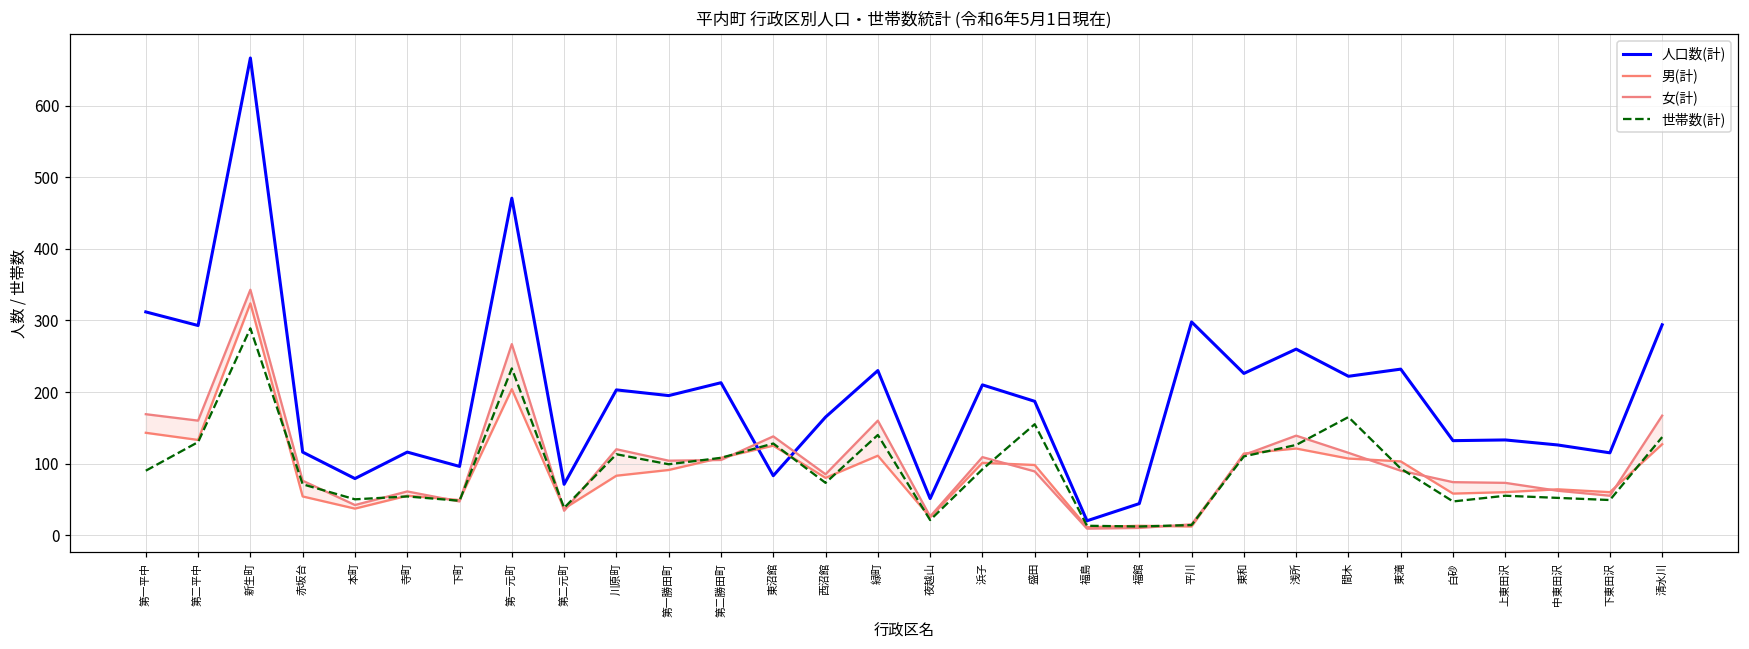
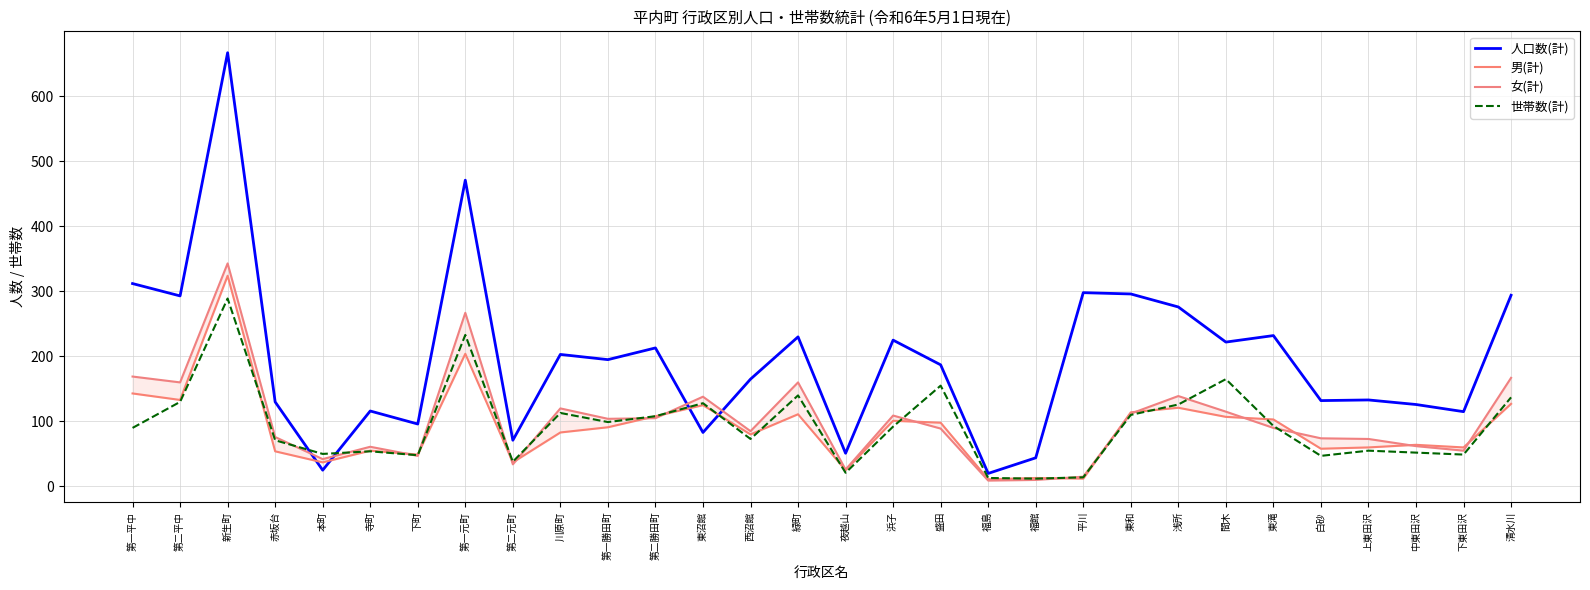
  {
    "人口数(計)": {
      "第一平中": 310,
      "第二平中": 290,
      "新生町": 670,
-     "赤坂台": 120,
-     "本町": 80,
+     "赤坂台": 130,
+     "本町": 30,
      "寺町": 120,
      "下町": 100,
      "第一元町": 470,
      "第二元町": 70,
      "川原町": 200,
      "第一勝田町": 200,
      "第二勝田町": 210,
      "東沼館": 80,
      "西沼館": 170,
      "緑町": 230,
      "夜越山": 50,
-     "浜子": 210,
+     "浜子": 230,
      "盛田": 190,
      "福島": 20,
      "福館": 40,
      "平川": 300,
-     "東和": 230,
-     "浅所": 260,
+     "東和": 300,
+     "浅所": 280,
      "間木": 220,
      "東滝": 230,
      "白砂": 130,
      "上東田沢": 130,
      "中東田沢": 130,
      "下東田沢": 120,
      "清水川": 290
    },
    "世帯数(計)": {
      "第一平中": 90,
      "新生町": 290,
      "赤坂台": 70,
      "本町": 50,
      "第一元町": 230,
      "川原町": 110,
      "第一勝田町": 100,
      "西沼館": 70,
      "緑町": 140,
      "夜越山": 20,
      "浜子": 90,
      "盛田": 160,
      "浅所": 130,
      "間木": 170,
      "白砂": 50,
      "上東田沢": 60,
      "中東田沢": 50,
      "下東田沢": 50,
      "清水川": 140
    }
  }
